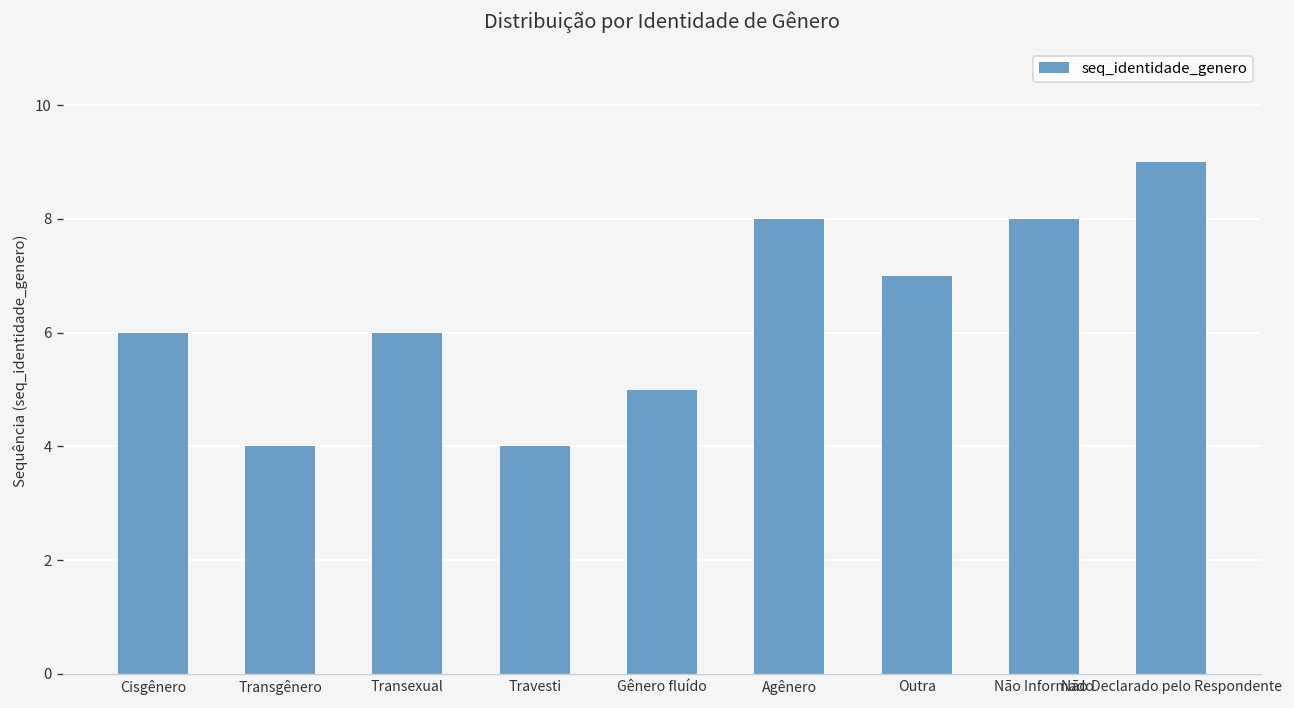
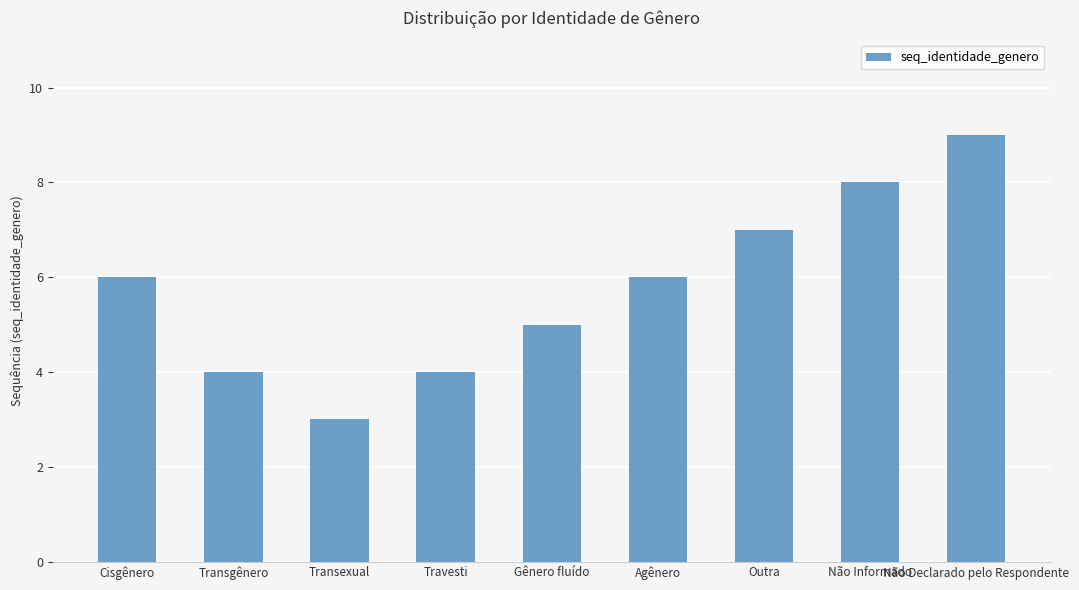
  {
    "Cisgênero": 6,
    "Transgênero": 4,
-   "Transexual": 6,
+   "Transexual": 3,
    "Travesti": 4,
    "Gênero fluído": 5,
-   "Agênero": 8,
+   "Agênero": 6,
    "Outra": 7
  }
